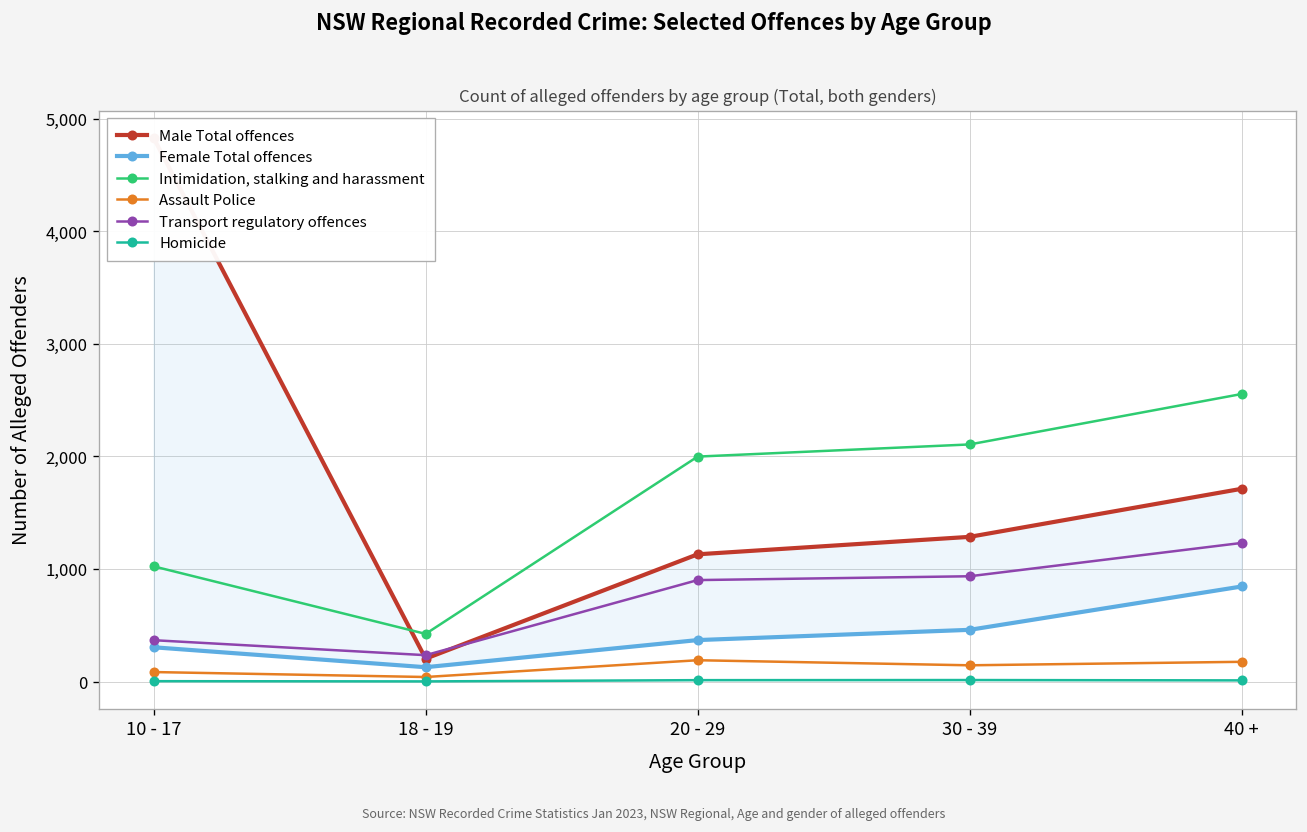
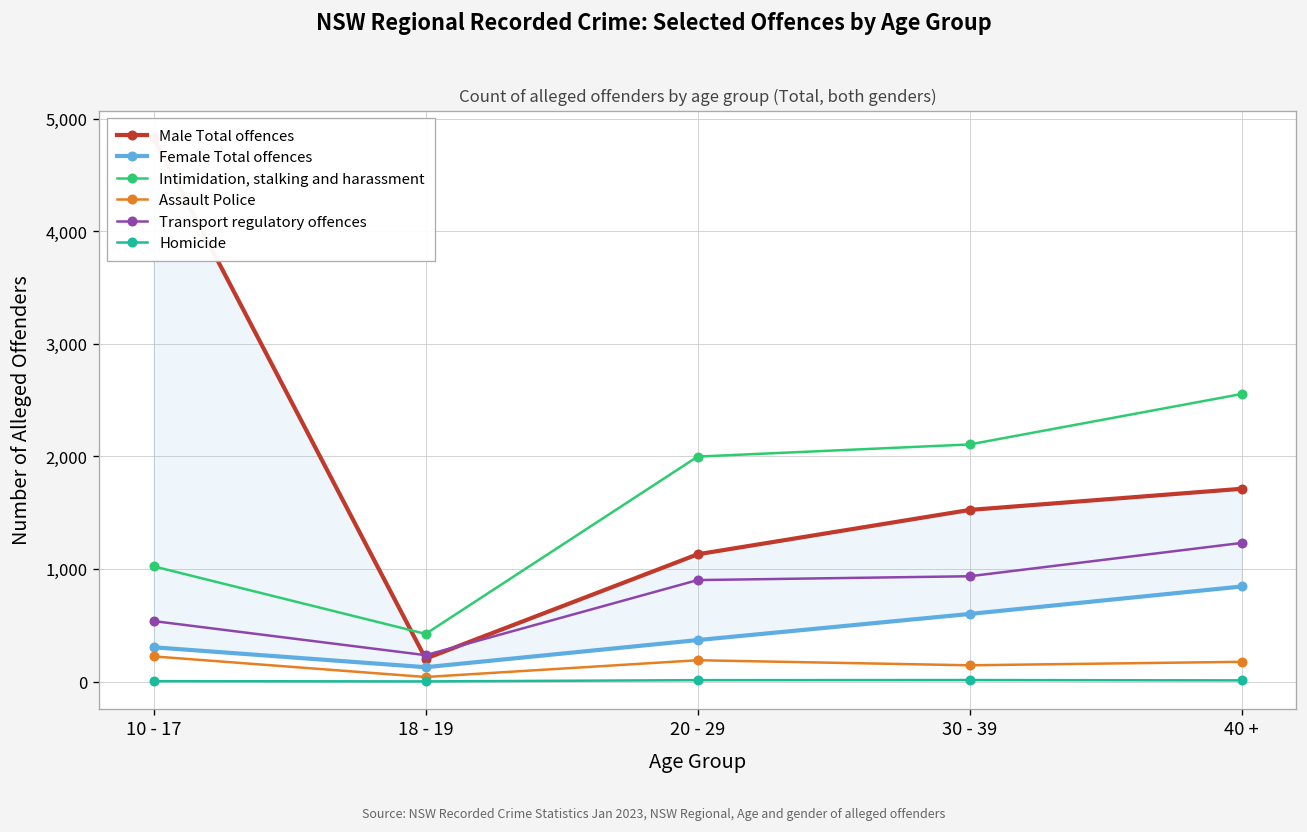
  {
    "Male Total offences": {
      "18 - 19": "200",
      "20 - 29": "1,100",
-     "30 - 39": "1,300",
+     "30 - 39": "1,500",
      "40 +": "1,700"
    },
    "Female Total offences": {
      "10 - 17": "300",
      "18 - 19": "100",
      "20 - 29": "400",
-     "30 - 39": "500",
+     "30 - 39": "600",
      "40 +": "800"
    },
    "Assault Police": {
-     "10 - 17": "100",
+     "10 - 17": "200",
      "18 - 19": "0",
      "20 - 29": "200",
      "30 - 39": "100",
      "40 +": "200"
    },
    "Transport regulatory offences": {
-     "10 - 17": "400",
+     "10 - 17": "500",
      "18 - 19": "200",
      "20 - 29": "900",
      "30 - 39": "900",
      "40 +": "1,200"
    }
  }
